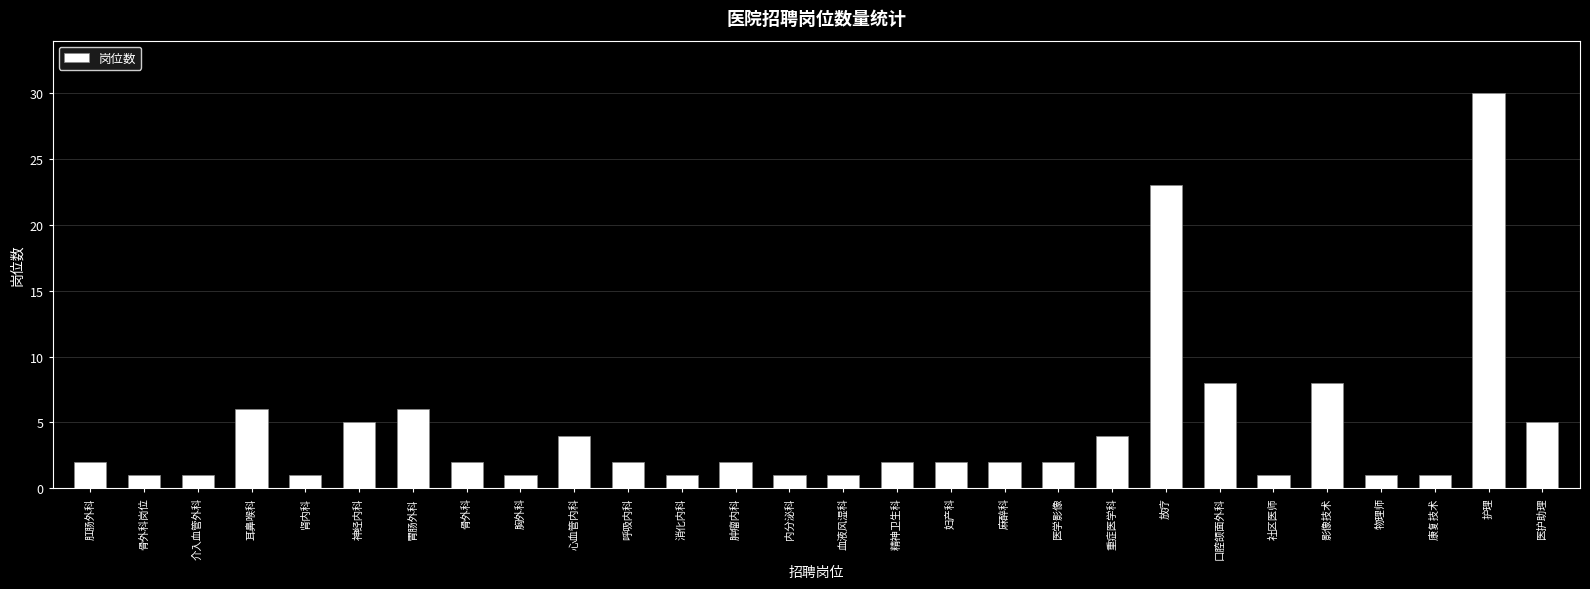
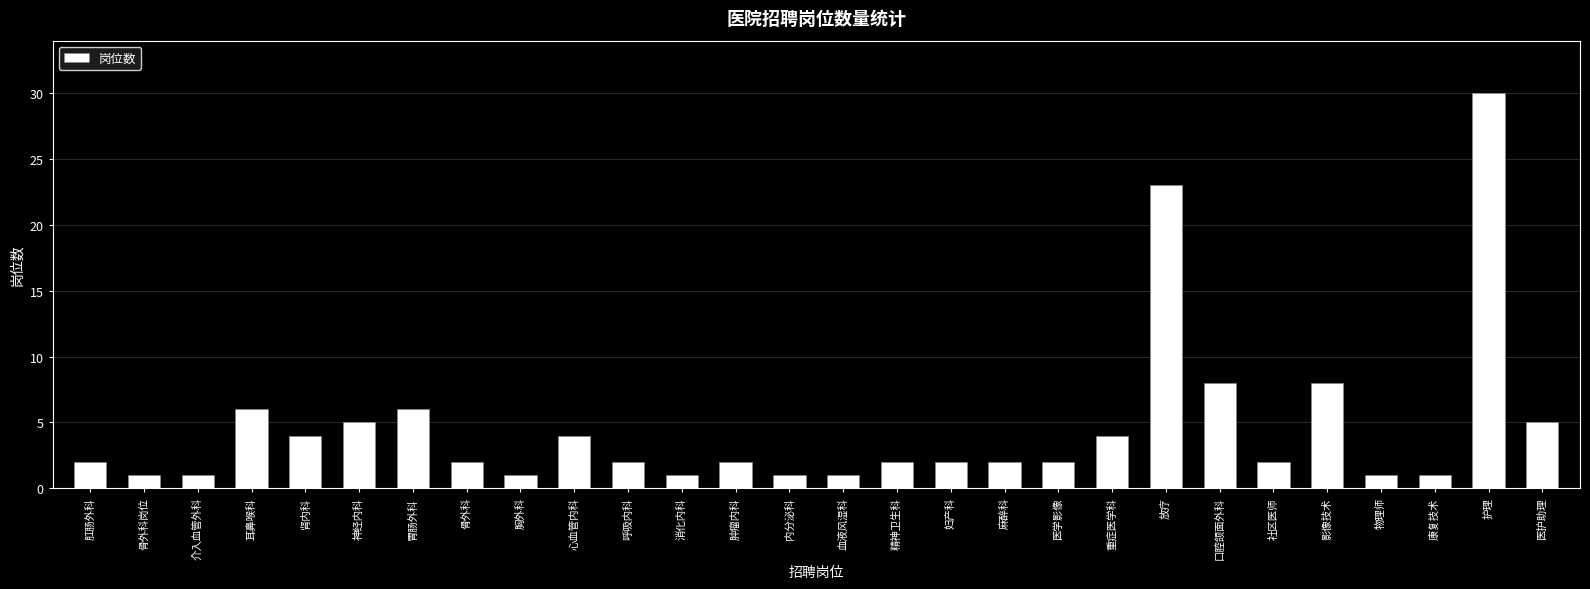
  {
    "肛肠外科": 2,
    "骨外科岗位": 1,
    "介入血管外科": 1,
    "耳鼻喉科": 6,
-   "肾内科": 1,
+   "肾内科": 4,
    "神经内科": 5,
    "胃肠外科": 6,
    "骨外科": 2,
    "胸外科": 1,
    "心血管内科": 4,
    "呼吸内科": 2,
    "消化内科": 1,
    "肿瘤内科": 2,
    "内分泌科": 1,
    "血液风湿科": 1,
    "精神卫生科": 2,
    "妇产科": 2,
    "麻醉科": 2,
    "医学影像": 2,
    "重症医学科": 4,
    "放疗": 23,
    "口腔颌面外科": 8,
-   "社区医师": 1,
+   "社区医师": 2,
    "影像技术": 8,
    "物理师": 1,
    "康复技术": 1,
    "护理": 30,
    "医护助理": 5
  }
